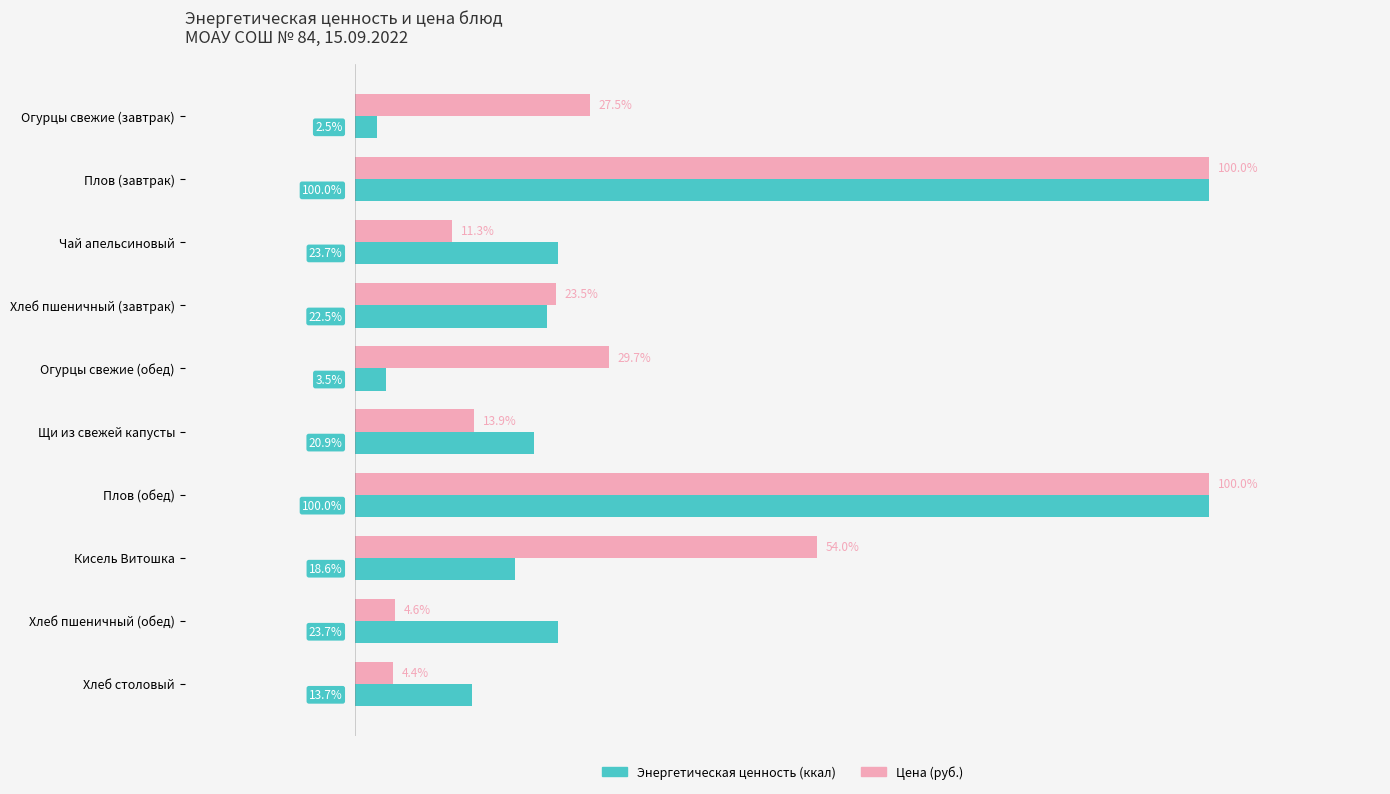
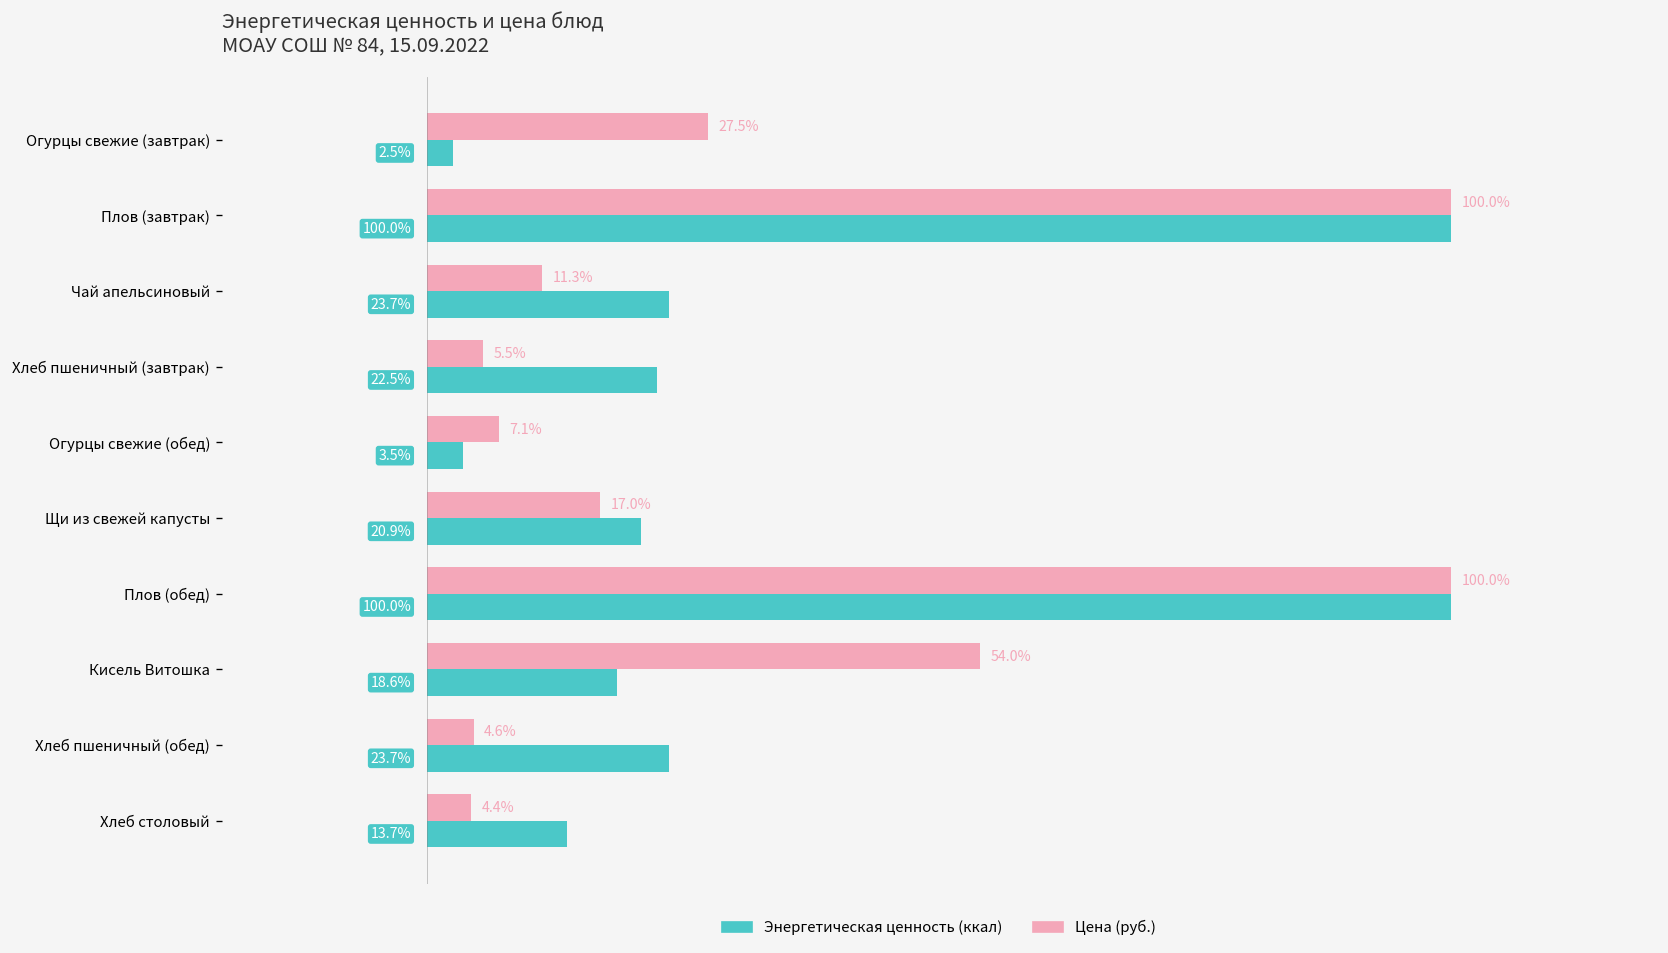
  {
    "Цена (руб.)": {
      "Огурцы свежие (завтрак)": "27.5%",
      "Плов (завтрак)": "100.0%",
      "Чай апельсиновый": "11.3%",
-     "Хлеб пшеничный (завтрак)": "23.5%",
-     "Огурцы свежие (обед)": "29.7%",
-     "Щи из свежей капусты": "13.9%",
+     "Хлеб пшеничный (завтрак)": "5.5%",
+     "Огурцы свежие (обед)": "7.1%",
+     "Щи из свежей капусты": "17.0%",
      "Плов (обед)": "100.0%",
      "Кисель Витошка": "54.0%",
      "Хлеб пшеничный (обед)": "4.6%",
      "Хлеб столовый": "4.4%"
    }
  }
